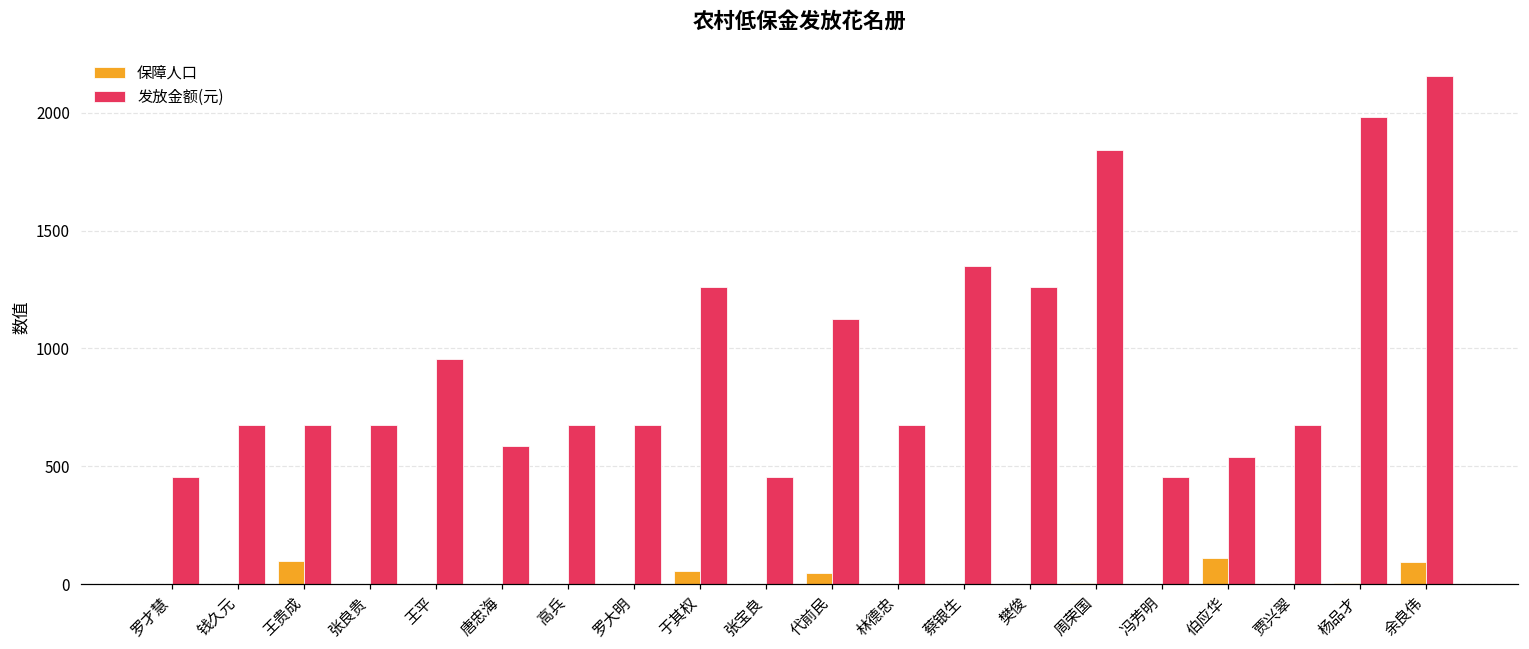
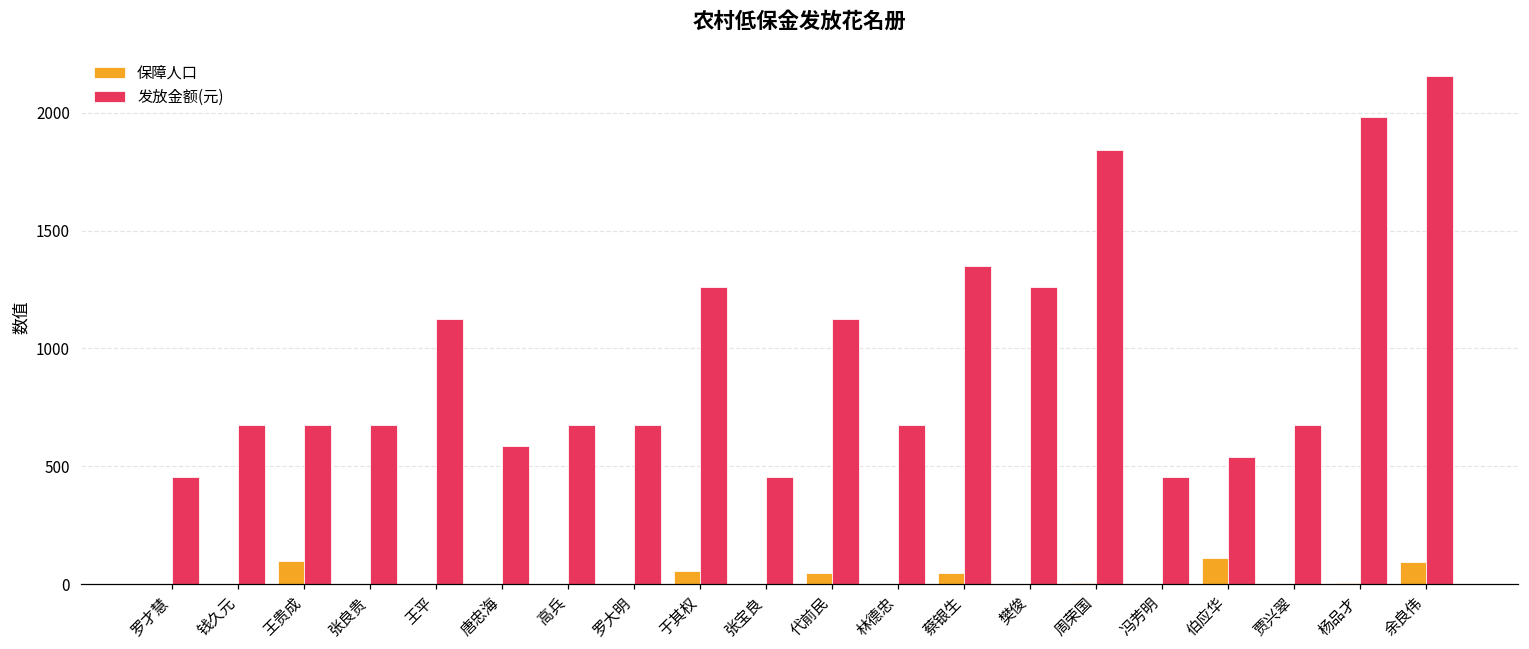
  {
    "保障人口": {
      "王贵成": 100,
      "于其权": 60,
      "代前民": 50,
-     "蔡银生": 0,
+     "蔡银生": 50,
      "伯应华": 110,
      "余良伟": 90
    },
    "发放金额(元)": {
      "罗才慧": 450,
      "钱久元": 680,
      "王贵成": 680,
      "张良贵": 680,
-     "王平": 960,
+     "王平": 1130,
      "唐忠海": 590,
      "高兵": 680,
      "罗大明": 680,
      "于其权": 1260,
      "张宝良": 450,
      "代前民": 1130,
      "林德忠": 680,
      "蔡银生": 1350,
      "樊俊": 1260,
      "周荣国": 1840,
      "冯芳明": 450,
      "伯应华": 540,
      "贾兴翠": 680,
      "杨品才": 1980,
      "余良伟": 2160
    }
  }
